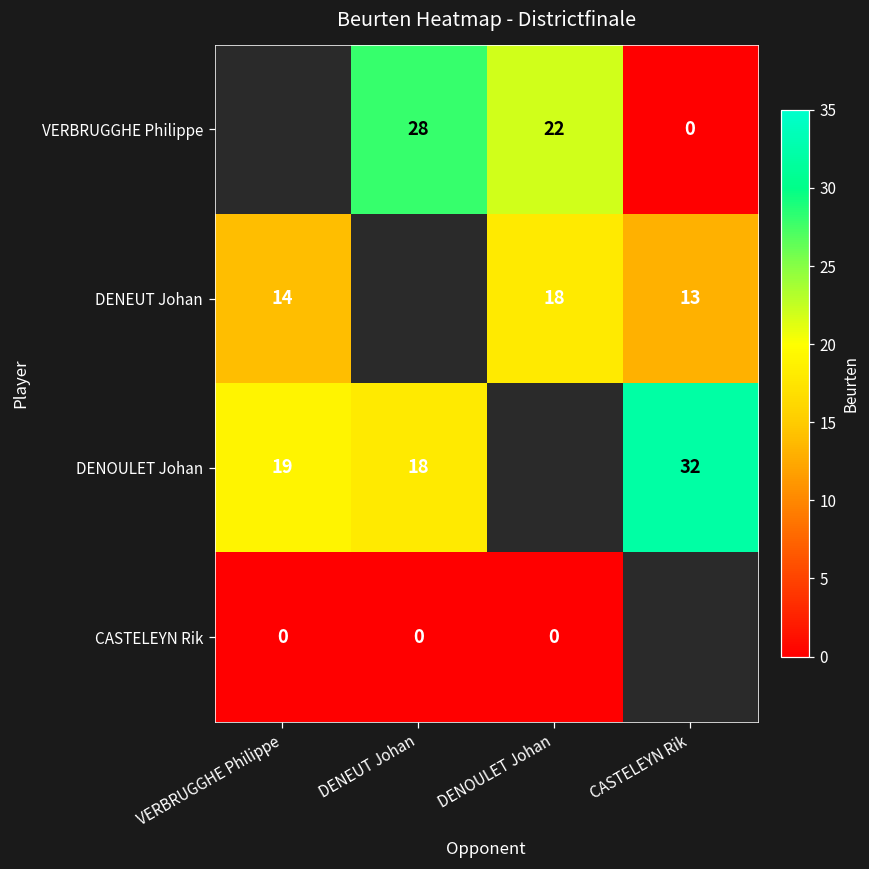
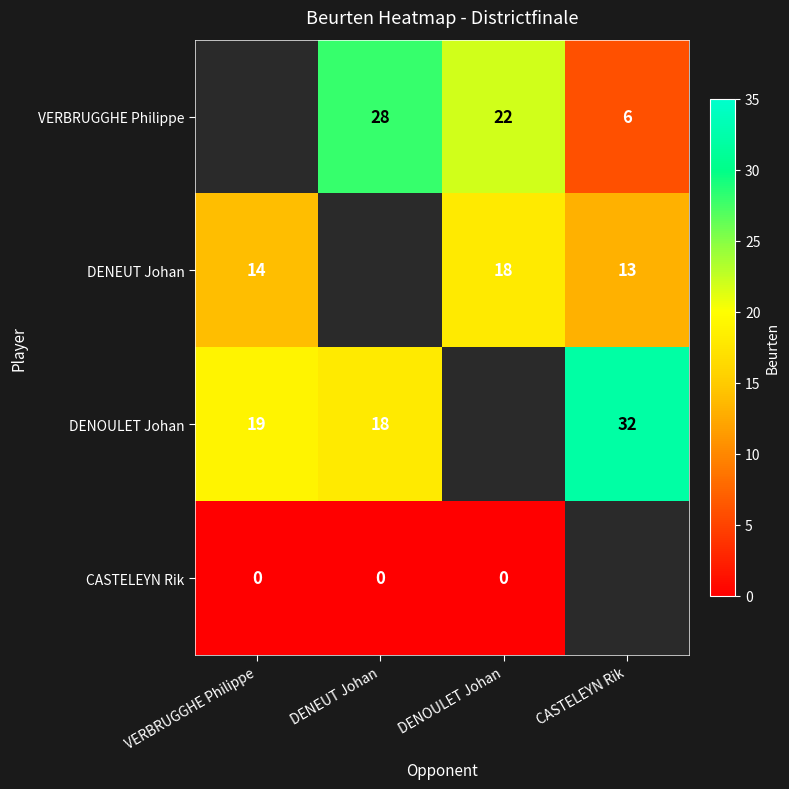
  {
    "VERBRUGGHE Philippe": {
      "DENEUT Johan": 28,
      "DENOULET Johan": 22,
-     "CASTELEYN Rik": 0
+     "CASTELEYN Rik": 6
    },
    "DENEUT Johan": {
      "VERBRUGGHE Philippe": 14,
      "DENOULET Johan": 18,
      "CASTELEYN Rik": 13
    },
    "DENOULET Johan": {
      "VERBRUGGHE Philippe": 19,
      "DENEUT Johan": 18,
      "CASTELEYN Rik": 32
    },
    "CASTELEYN Rik": {
      "VERBRUGGHE Philippe": 0,
      "DENEUT Johan": 0,
      "DENOULET Johan": 0
    }
  }
